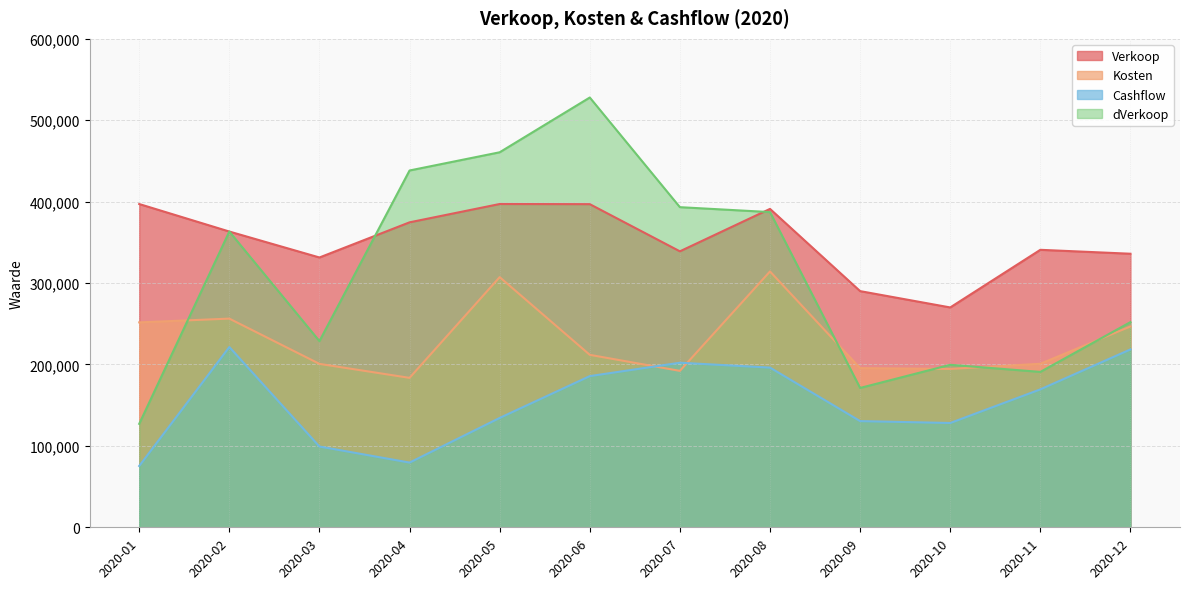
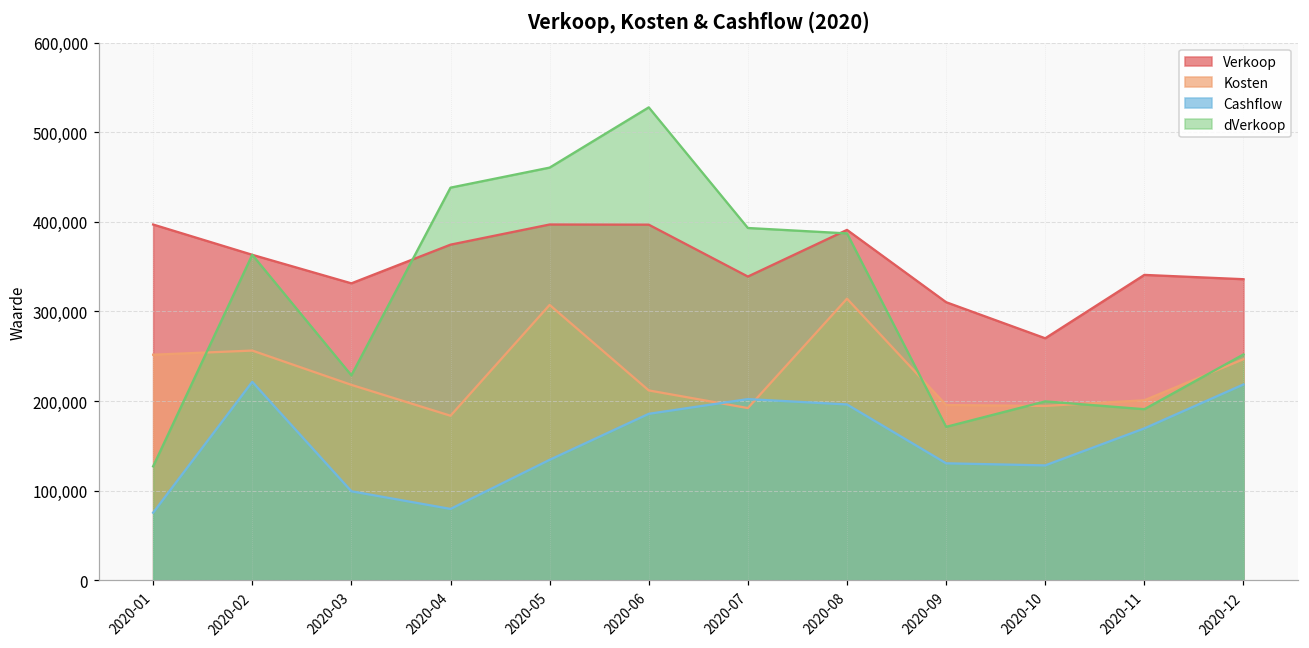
  {
    "Verkoop": {
      "2020-01": "400,000",
      "2020-03": "330,000",
      "2020-04": "370,000",
      "2020-05": "400,000",
      "2020-06": "400,000",
      "2020-07": "340,000",
      "2020-08": "390,000",
-     "2020-09": "290,000",
+     "2020-09": "310,000",
      "2020-10": "270,000",
      "2020-11": "340,000",
      "2020-12": "340,000"
    },
    "Kosten": {
      "2020-01": "250,000",
      "2020-02": "260,000",
-     "2020-03": "200,000",
+     "2020-03": "220,000",
      "2020-04": "180,000",
      "2020-05": "310,000",
      "2020-06": "210,000",
      "2020-07": "190,000",
      "2020-08": "310,000",
      "2020-09": "200,000",
      "2020-10": "190,000",
      "2020-11": "200,000",
      "2020-12": "250,000"
    },
    "Cashflow": {
      "2020-01": "80,000",
      "2020-02": "220,000",
      "2020-03": "100,000",
      "2020-04": "80,000",
      "2020-05": "130,000",
      "2020-06": "190,000",
      "2020-07": "200,000",
      "2020-08": "200,000",
      "2020-09": "130,000",
      "2020-10": "130,000",
      "2020-11": "170,000",
      "2020-12": "220,000"
    },
    "dVerkoop": {
      "2020-01": "130,000",
      "2020-03": "230,000",
      "2020-04": "440,000",
      "2020-05": "460,000",
      "2020-06": "530,000",
      "2020-07": "390,000",
      "2020-08": "390,000",
      "2020-09": "170,000",
      "2020-10": "200,000",
      "2020-11": "190,000",
      "2020-12": "250,000"
    }
  }
